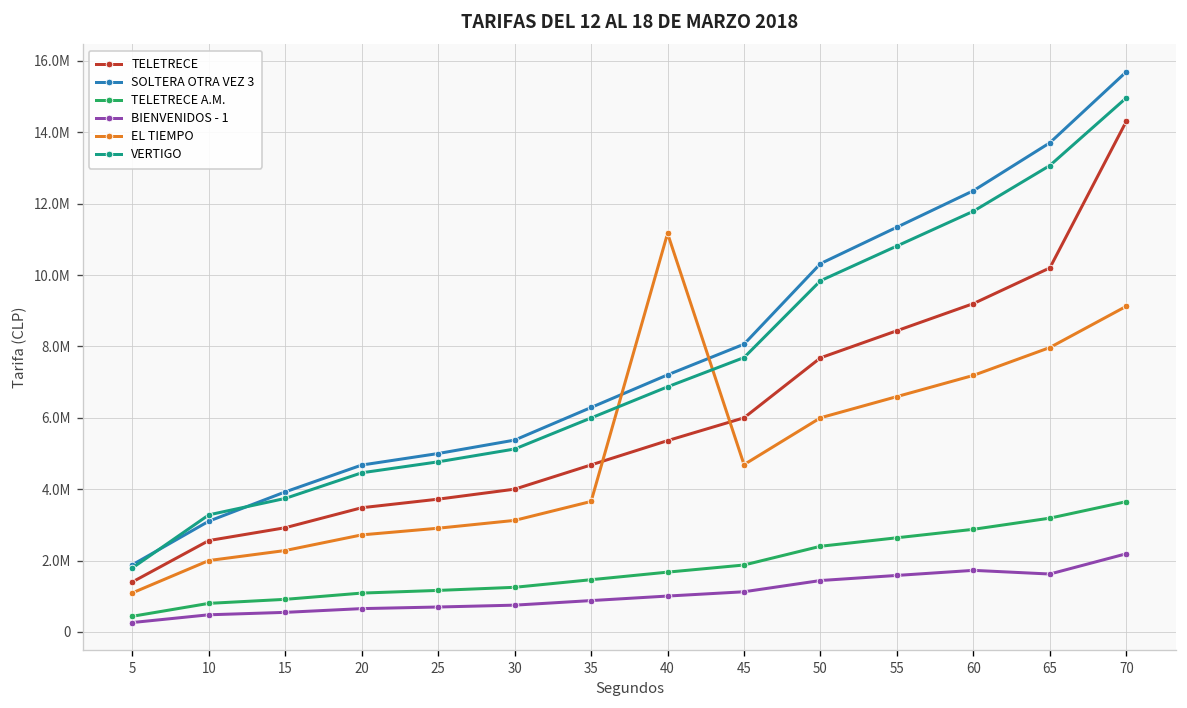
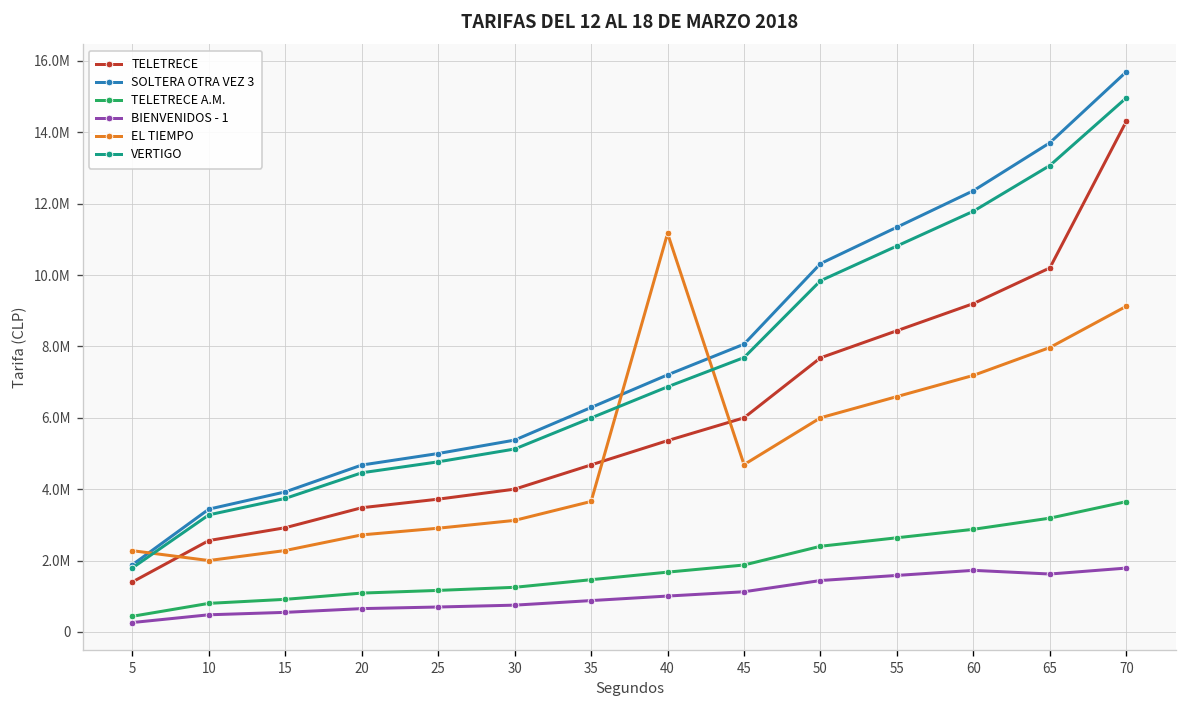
  {
    "TELETRECE": {
      "5": 1400000,
      "10": 2600000,
      "15": 2900000,
      "20": 3500000,
      "25": 3700000,
      "30": 4000000,
      "35": 4700000,
      "40": 5400000,
      "45": 6000000,
      "50": 7700000,
      "55": 8400000,
      "60": 9200000,
      "65": 10200000,
      "70": 14300000
    },
    "SOLTERA OTRA VEZ 3": {
-     "10": 3100000,
+     "10": 3400000,
      "15": 3900000,
      "20": 4700000,
      "25": 5000000,
      "30": 5400000,
      "35": 6300000,
      "40": 7200000,
      "45": 8100000,
      "50": 10300000,
      "55": 11300000,
      "60": 12400000,
      "65": 13700000,
      "70": 15700000
    },
    "BIENVENIDOS - 1": {
      "5": 300000,
      "10": 500000,
      "15": 500000,
      "20": 700000,
      "25": 700000,
      "30": 800000,
      "35": 900000,
      "40": 1000000,
      "45": 1100000,
      "50": 1400000,
      "55": 1600000,
      "60": 1700000,
      "65": 1600000,
-     "70": 2200000
+     "70": 1800000
    },
    "EL TIEMPO": {
-     "5": 1100000,
+     "5": 2300000,
      "10": 2000000,
      "15": 2300000,
      "20": 2700000,
      "25": 2900000,
      "30": 3100000,
      "35": 3700000,
      "40": 11200000,
      "45": 4700000,
      "50": 6000000,
      "55": 6600000,
      "60": 7200000,
      "65": 8000000,
      "70": 9100000
    }
  }
